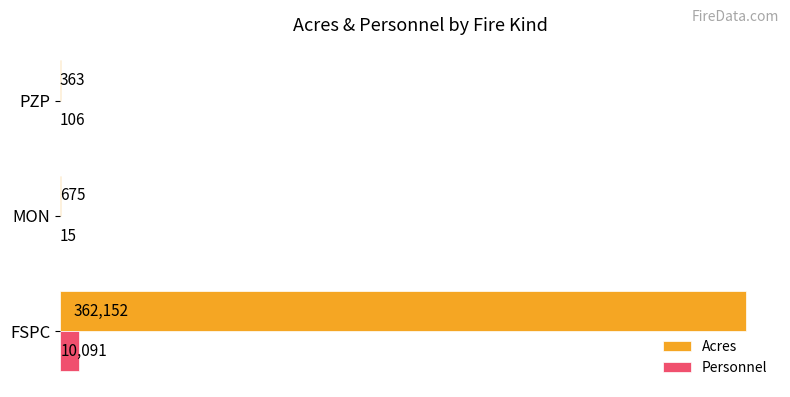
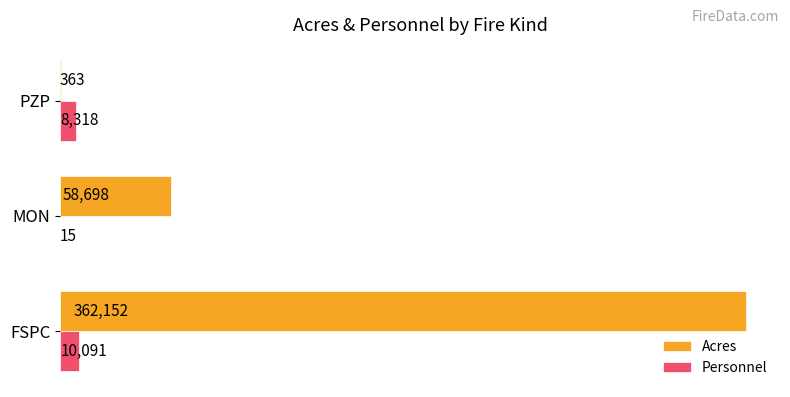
  {
    "Acres": {
      "PZP": "363",
-     "MON": "675",
+     "MON": "58,698",
      "FSPC": "362,152"
    },
    "Personnel": {
-     "PZP": "106",
+     "PZP": "8,318",
      "MON": "15",
      "FSPC": "10,091"
    }
  }
